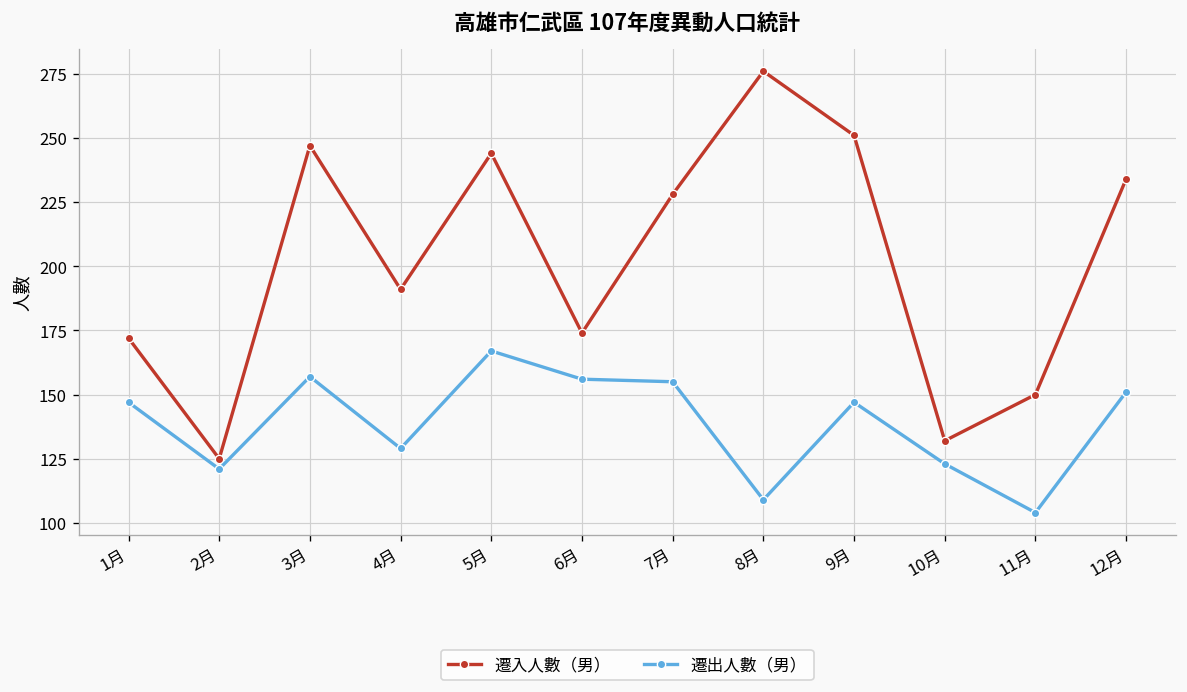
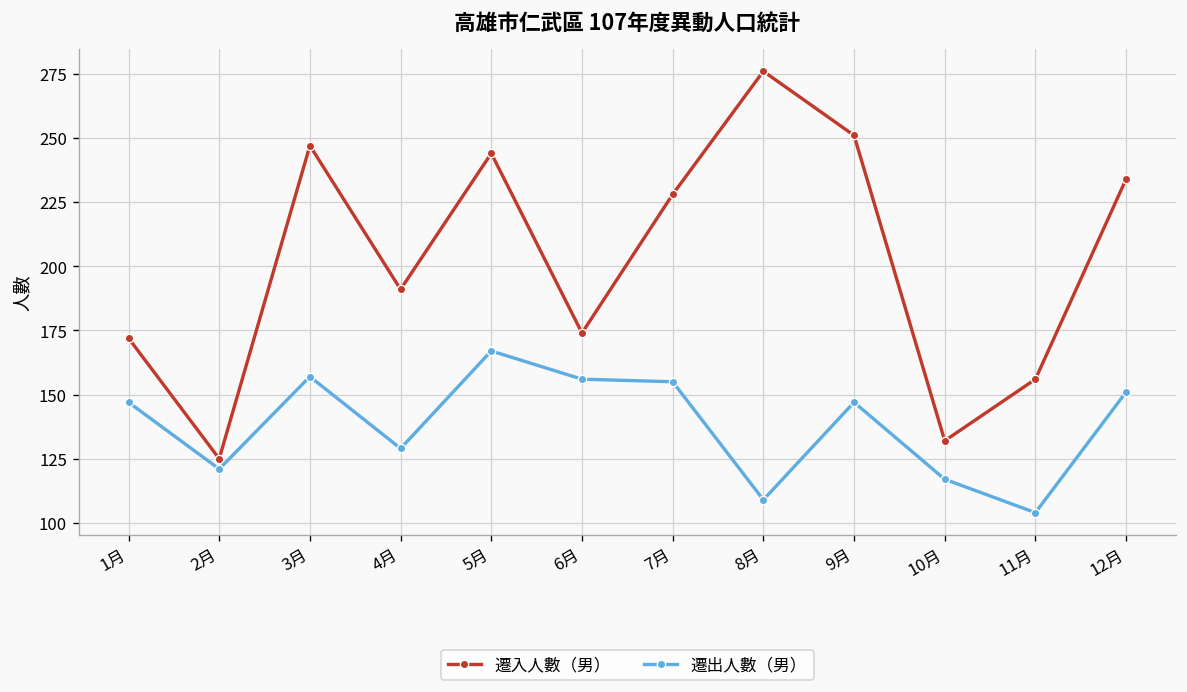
  {
    "遷入人數（男）": {
      "1月": 172,
      "2月": 125,
      "3月": 247,
      "4月": 191,
      "5月": 244,
      "6月": 174,
      "7月": 228,
      "8月": 276,
      "9月": 251,
      "10月": 132,
-     "11月": 150,
+     "11月": 156,
      "12月": 234
    },
    "遷出人數（男）": {
      "1月": 147,
      "2月": 121,
      "3月": 157,
      "4月": 129,
      "5月": 167,
      "6月": 156,
      "7月": 155,
      "8月": 109,
      "9月": 147,
-     "10月": 123,
+     "10月": 117,
      "11月": 104,
      "12月": 151
    }
  }
